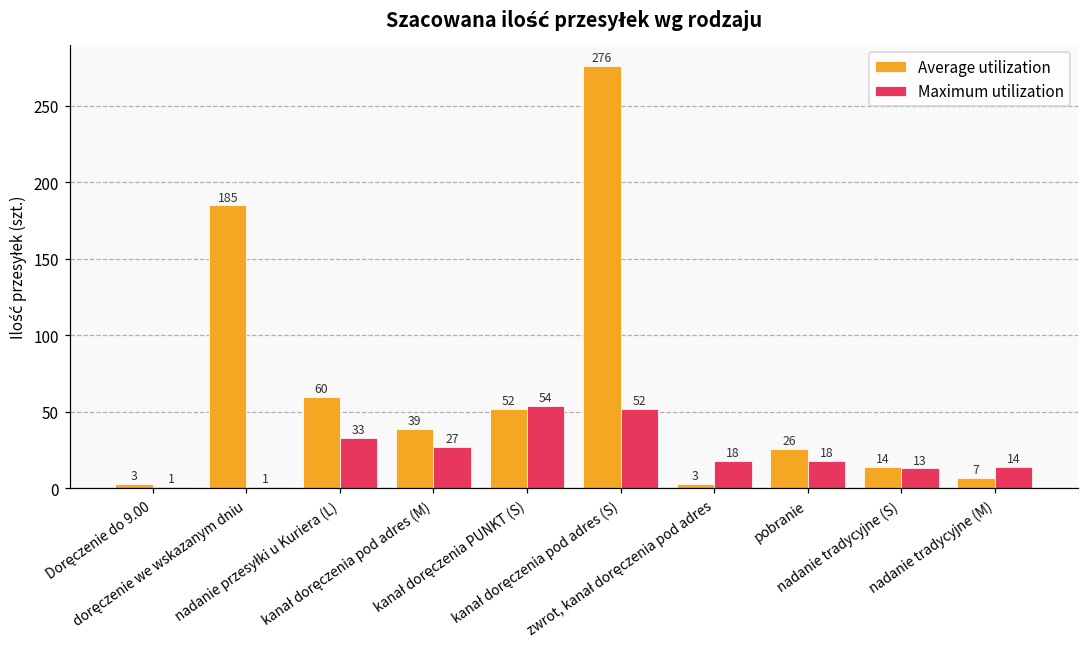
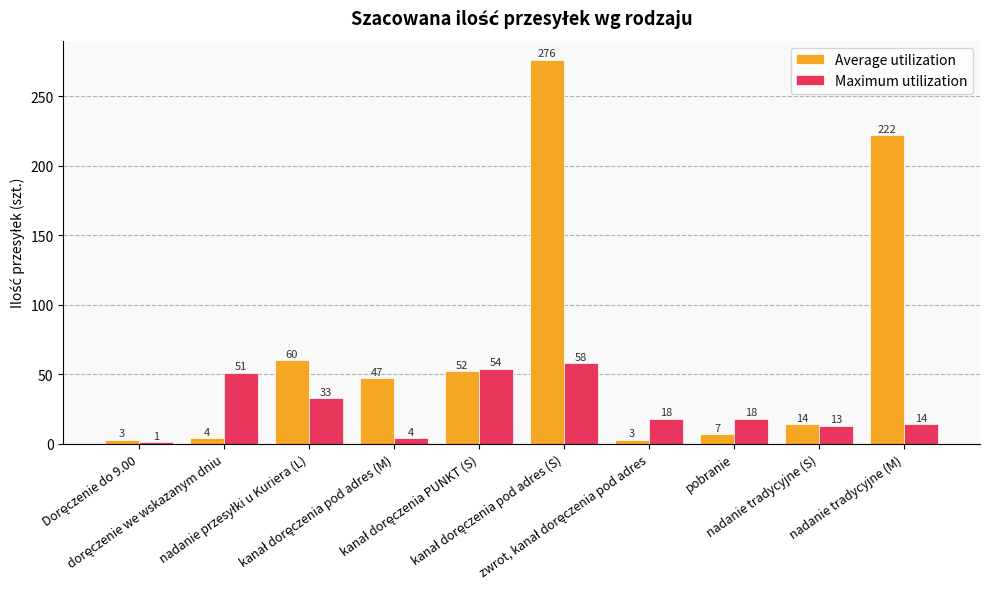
  {
    "Average utilization": {
      "Doręczenie do 9.00": 3,
-     "doręczenie we wskazanym dniu": 185,
+     "doręczenie we wskazanym dniu": 4,
      "nadanie przesyłki u Kuriera (L)": 60,
-     "kanał doręczenia pod adres (M)": 39,
+     "kanał doręczenia pod adres (M)": 47,
      "kanał doręczenia PUNKT (S)": 52,
      "kanał doręczenia pod adres (S)": 276,
      "zwrot, kanał doręczenia pod adres": 3,
-     "pobranie": 26,
+     "pobranie": 7,
      "nadanie tradycyjne (S)": 14,
-     "nadanie tradycyjne (M)": 7
+     "nadanie tradycyjne (M)": 222
    },
    "Maximum utilization": {
      "Doręczenie do 9.00": 1,
-     "doręczenie we wskazanym dniu": 1,
+     "doręczenie we wskazanym dniu": 51,
      "nadanie przesyłki u Kuriera (L)": 33,
-     "kanał doręczenia pod adres (M)": 27,
+     "kanał doręczenia pod adres (M)": 4,
      "kanał doręczenia PUNKT (S)": 54,
-     "kanał doręczenia pod adres (S)": 52,
+     "kanał doręczenia pod adres (S)": 58,
      "zwrot, kanał doręczenia pod adres": 18,
      "pobranie": 18,
      "nadanie tradycyjne (S)": 13,
      "nadanie tradycyjne (M)": 14
    }
  }
